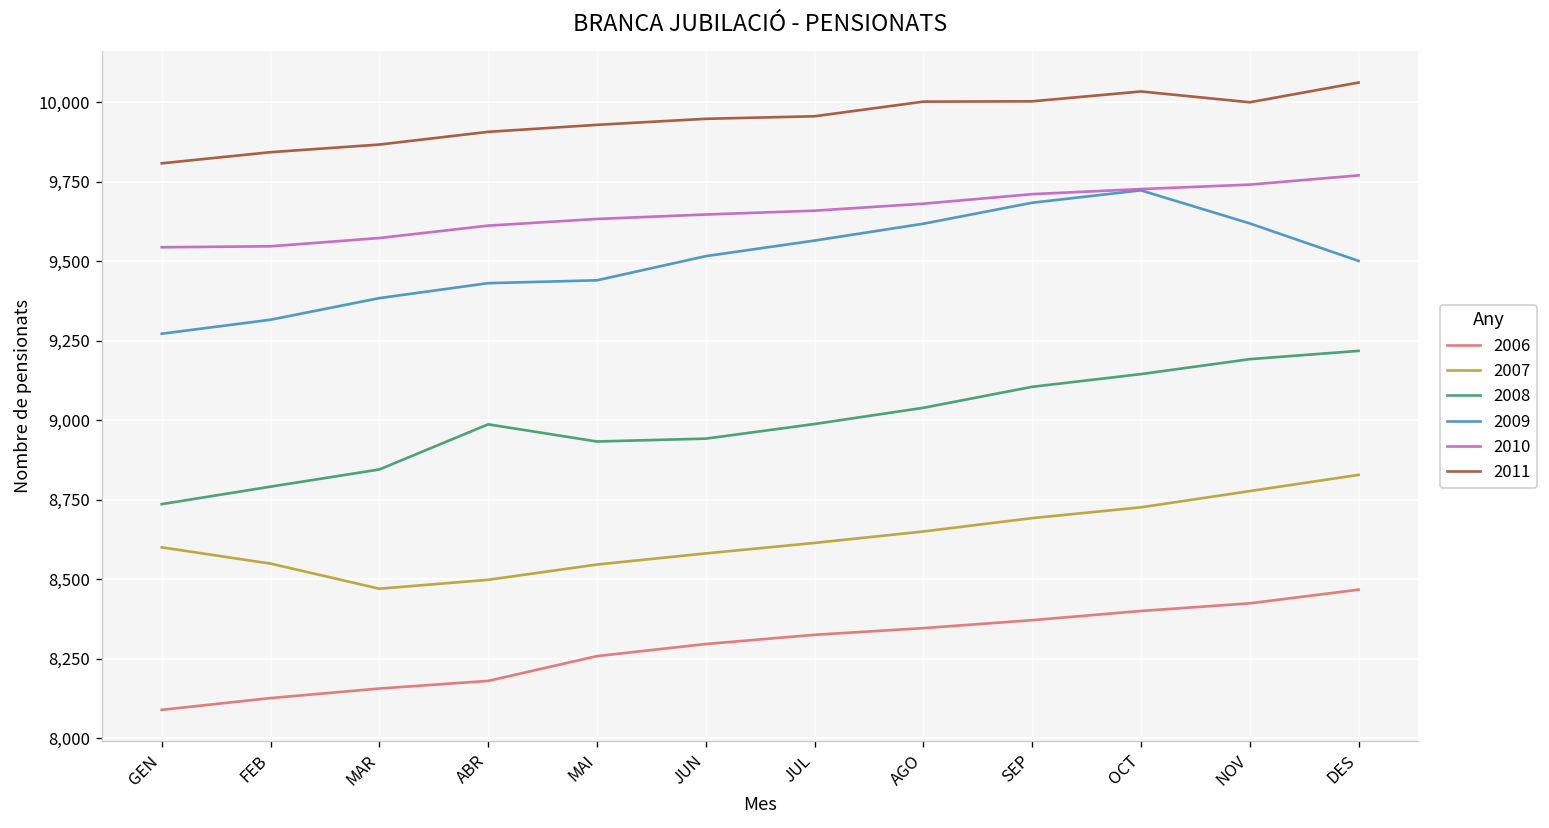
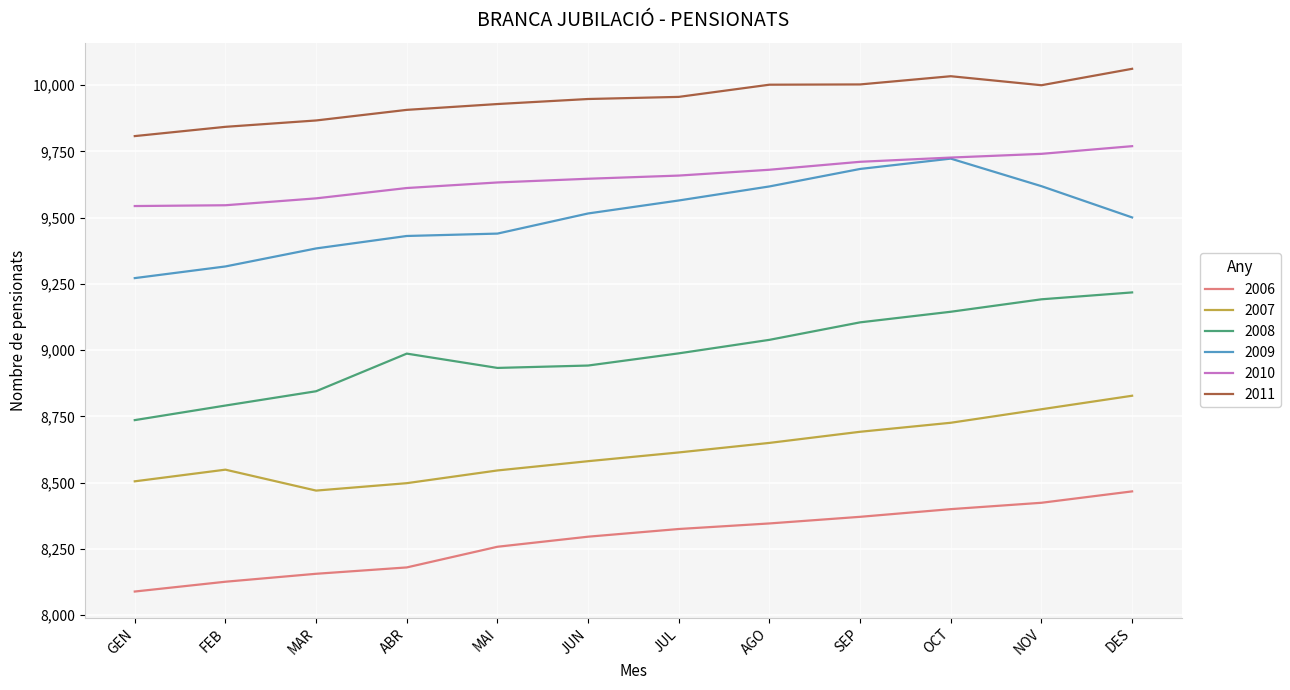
  {
    "2006": {
      "GEN": "8,090",
      "FEB": "8,130",
      "MAR": "8,160",
      "ABR": "8,180",
      "MAI": "8,260",
      "JUN": "8,300",
      "JUL": "8,330",
      "AGO": "8,350",
      "SEP": "8,370",
      "OCT": "8,400",
      "NOV": "8,420",
      "DES": "8,470"
    },
    "2007": {
-     "GEN": "8,600",
+     "GEN": "8,510",
      "FEB": "8,550",
      "MAR": "8,470",
      "ABR": "8,500",
      "MAI": "8,550",
      "JUN": "8,580",
      "JUL": "8,610",
      "AGO": "8,650",
      "SEP": "8,690",
      "OCT": "8,730",
      "NOV": "8,780",
      "DES": "8,830"
    },
    "2008": {
      "GEN": "8,740",
      "FEB": "8,790",
      "MAR": "8,850",
      "ABR": "8,990",
      "MAI": "8,930",
      "JUN": "8,940",
      "JUL": "8,990",
      "AGO": "9,040",
      "SEP": "9,110",
      "OCT": "9,150",
      "NOV": "9,190",
      "DES": "9,220"
    },
    "2009": {
      "GEN": "9,270",
      "FEB": "9,320",
      "MAR": "9,380",
      "ABR": "9,430",
      "MAI": "9,440",
      "JUN": "9,520",
      "JUL": "9,570",
      "AGO": "9,620",
      "SEP": "9,680",
      "NOV": "9,620",
      "DES": "9,500"
    },
    "2010": {
      "GEN": "9,540",
      "FEB": "9,550",
      "MAR": "9,570",
      "ABR": "9,610",
      "MAI": "9,630",
      "JUN": "9,650",
      "JUL": "9,660",
      "AGO": "9,680",
      "SEP": "9,710",
      "NOV": "9,740",
      "DES": "9,770"
    },
    "2011": {
      "GEN": "9,810",
      "FEB": "9,840",
      "MAR": "9,870",
      "ABR": "9,910",
      "MAI": "9,930",
      "JUN": "9,950",
      "JUL": "9,960",
      "AGO": "10,000",
      "SEP": "10,000",
      "OCT": "10,030",
      "NOV": "10,000",
      "DES": "10,060"
    }
  }
